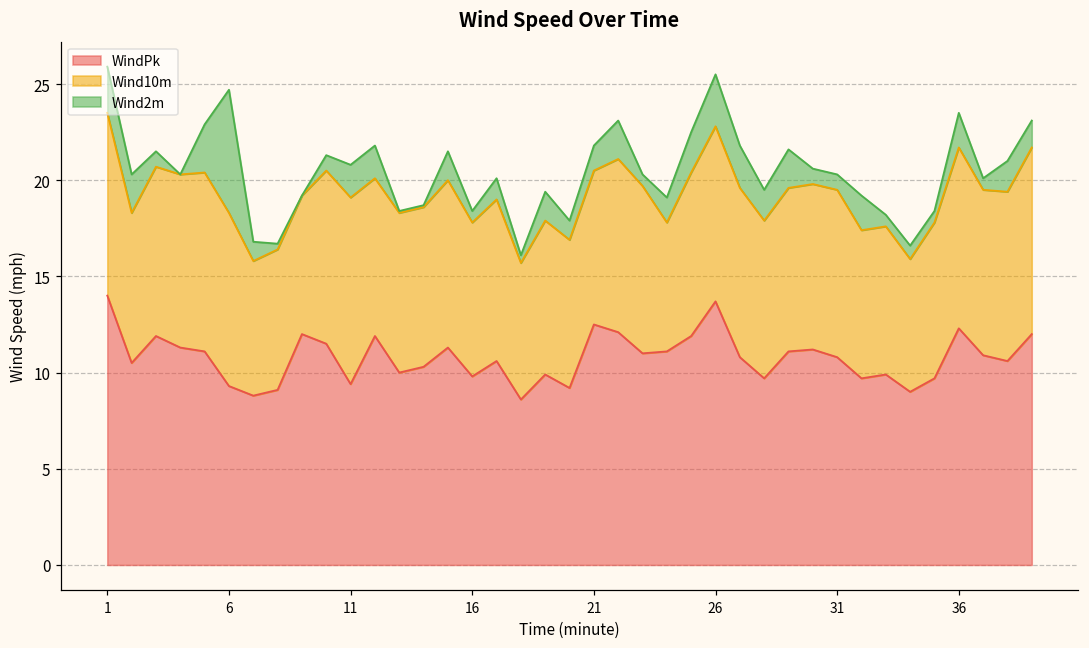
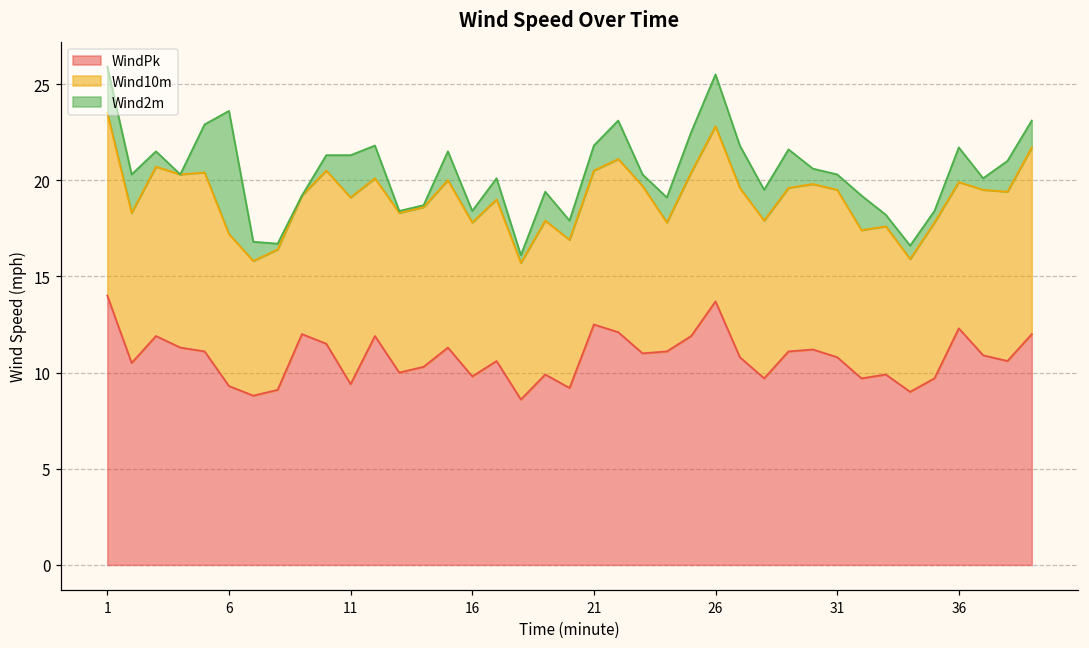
  {
    "WindPk": {
      "1": 14.0,
      "6": 9.3,
      "11": 9.4,
      "16": 9.8,
      "21": 12.5,
      "26": 13.7,
      "31": 10.8,
      "36": 12.3
    },
    "Wind10m": {
-     "6": 9.0,
+     "6": 7.9,
      "11": 9.7,
      "16": 8.0,
      "21": 8.0,
      "26": 9.1,
      "31": 8.7,
-     "36": 9.4
+     "36": 7.6
    },
    "Wind2m": {
      "6": 6.4,
-     "11": 1.7,
+     "11": 2.2,
      "16": 0.6,
      "21": 1.3,
      "26": 2.7,
      "31": 0.8,
      "36": 1.8
    }
  }
